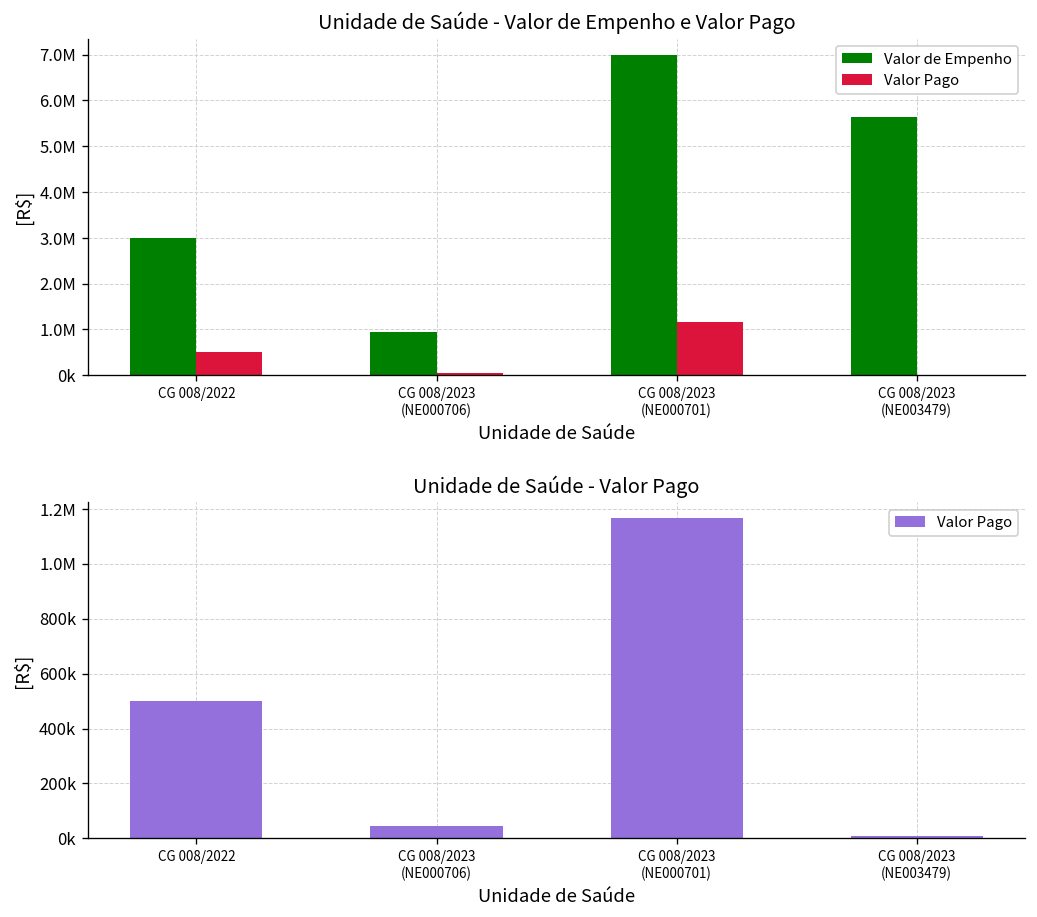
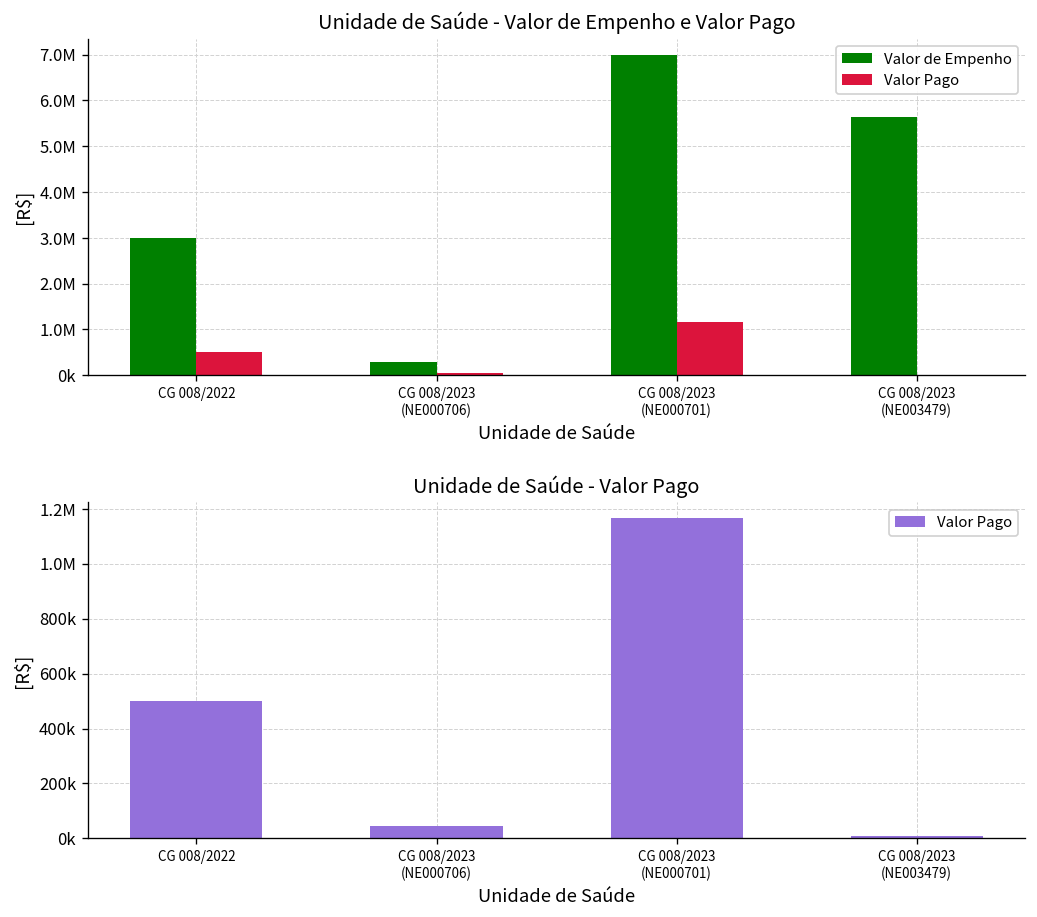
  {
    "Unidade de Saúde - Valor de Empenho e Valor Pago": {
      "Valor de Empenho": {
        "CG 008/2022": 3000000,
-       "CG 008/2023 (NE000706)": 900000,
+       "CG 008/2023 (NE000706)": 300000,
        "CG 008/2023 (NE000701)": 7000000,
        "CG 008/2023 (NE003479)": 5600000
      }
    },
    "Unidade de Saúde - Valor Pago": {
      "CG 008/2022": 500000,
      "CG 008/2023 (NE000706)": 50000,
      "CG 008/2023 (NE000701)": 1170000
    }
  }
